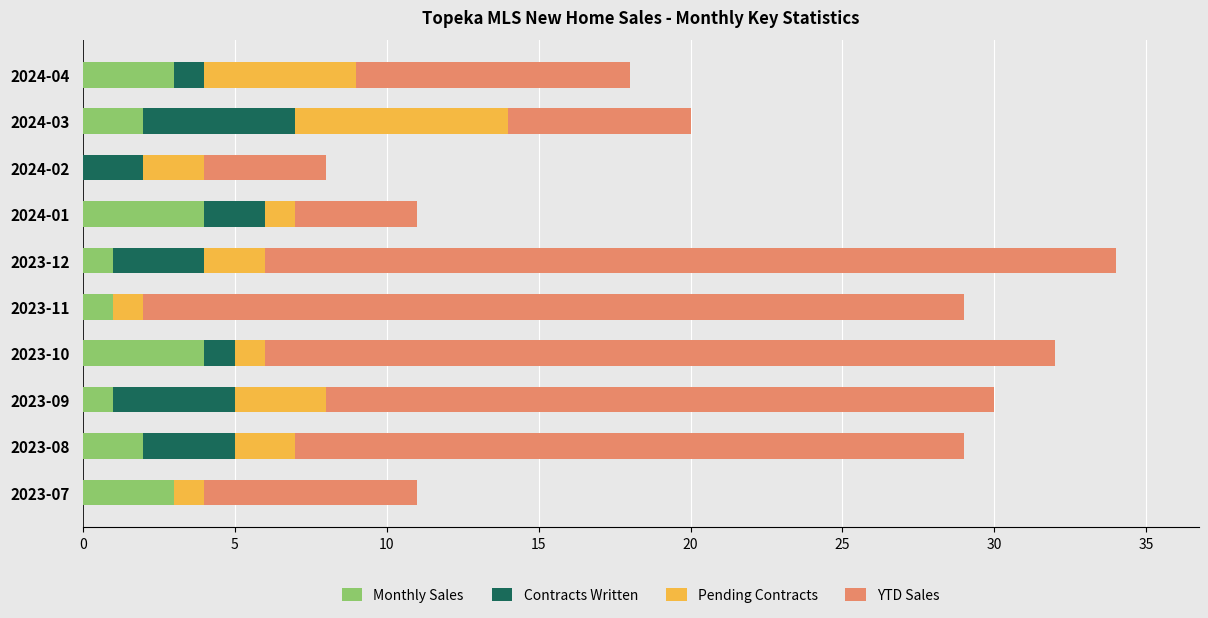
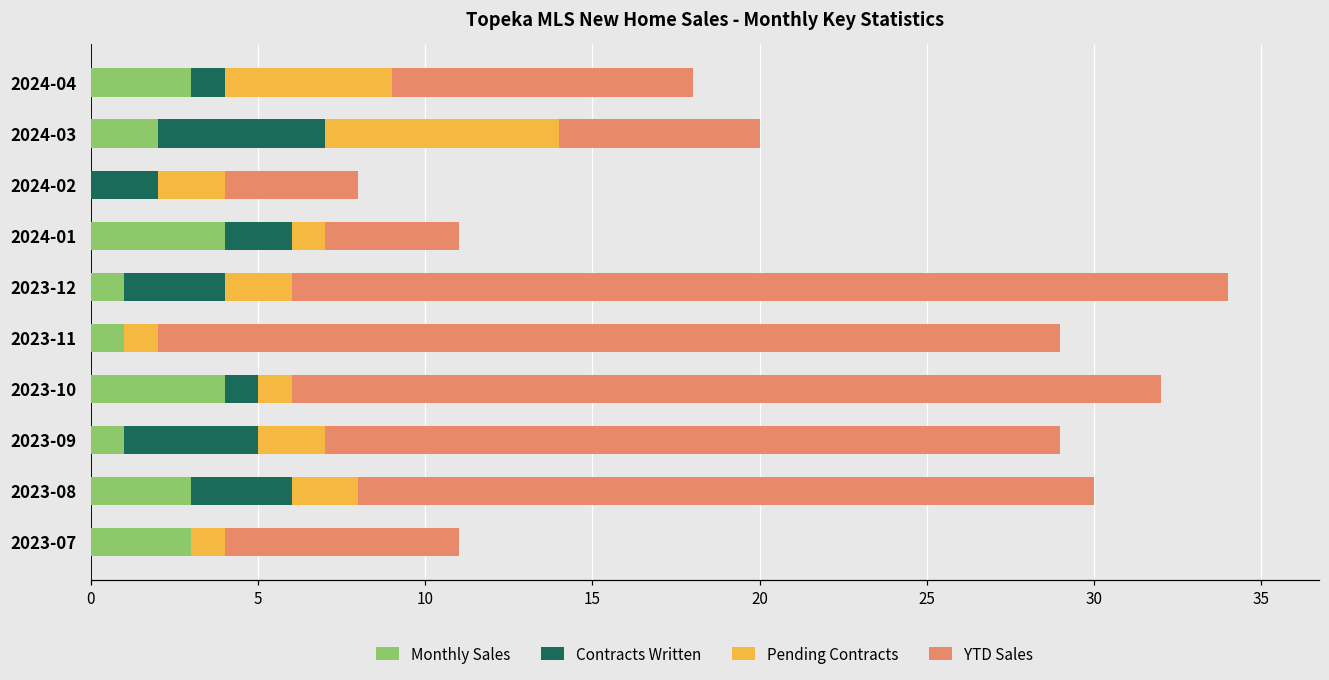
  {
    "Monthly Sales": {
      "2024-04": 3,
      "2024-03": 2,
      "2024-02": 0,
      "2024-01": 4,
      "2023-12": 1,
      "2023-11": 1,
      "2023-10": 4,
      "2023-09": 1,
-     "2023-08": 2,
+     "2023-08": 3,
      "2023-07": 3
    },
    "Pending Contracts": {
      "2024-04": 5,
      "2024-03": 7,
      "2024-02": 2,
      "2024-01": 1,
      "2023-12": 2,
      "2023-11": 1,
      "2023-10": 1,
-     "2023-09": 3,
+     "2023-09": 2,
      "2023-08": 2,
      "2023-07": 1
    },
    "YTD Sales": {
      "2024-04": 9,
      "2024-03": 6,
      "2024-02": 4,
      "2024-01": 4,
      "2023-12": 28,
      "2023-11": 27,
      "2023-10": 26,
      "2023-09": 22,
      "2023-08": 22,
      "2023-07": 7
    }
  }
